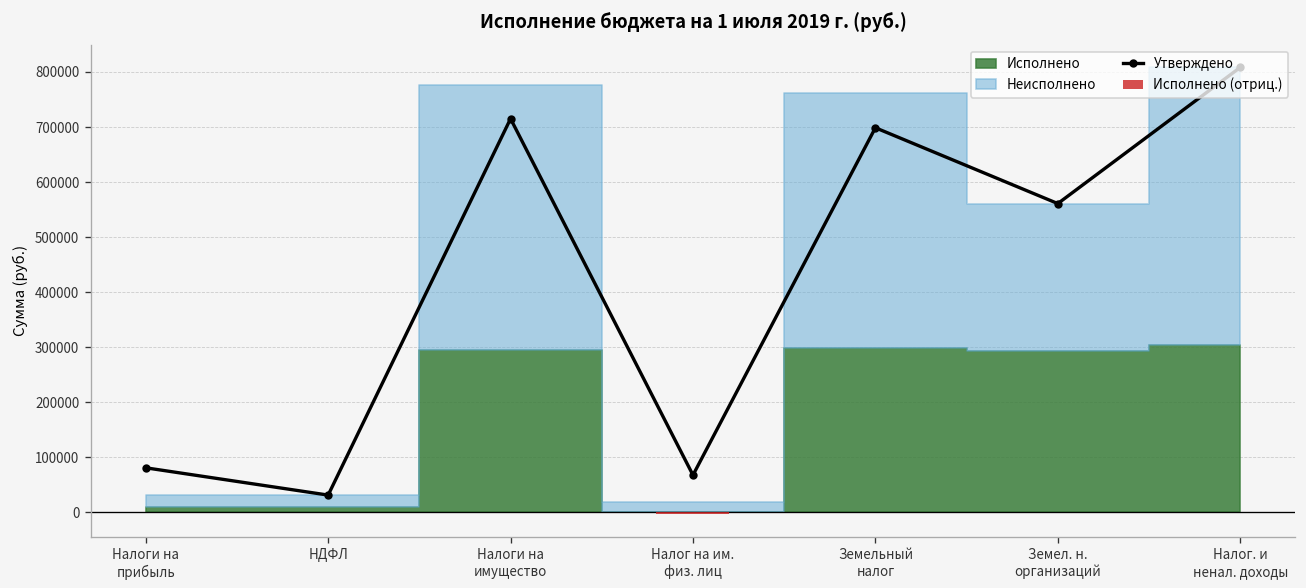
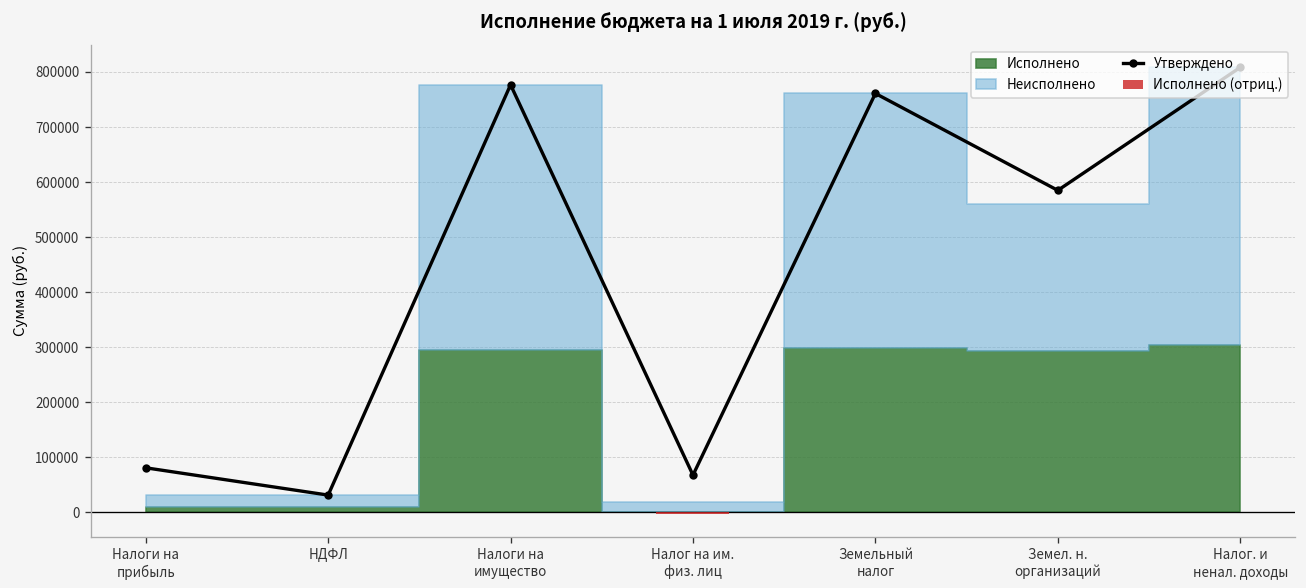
  {
    "Утверждено": {
      "Налоги на прибыль": 80000,
      "НДФЛ": 30000,
-     "Налоги на имущество": 720000,
+     "Налоги на имущество": 780000,
      "Налог на им. физ. лиц": 70000,
-     "Земельный налог": 700000,
-     "Земел. н. организаций": 560000
+     "Земельный налог": 760000,
+     "Земел. н. организаций": 580000
    }
  }
